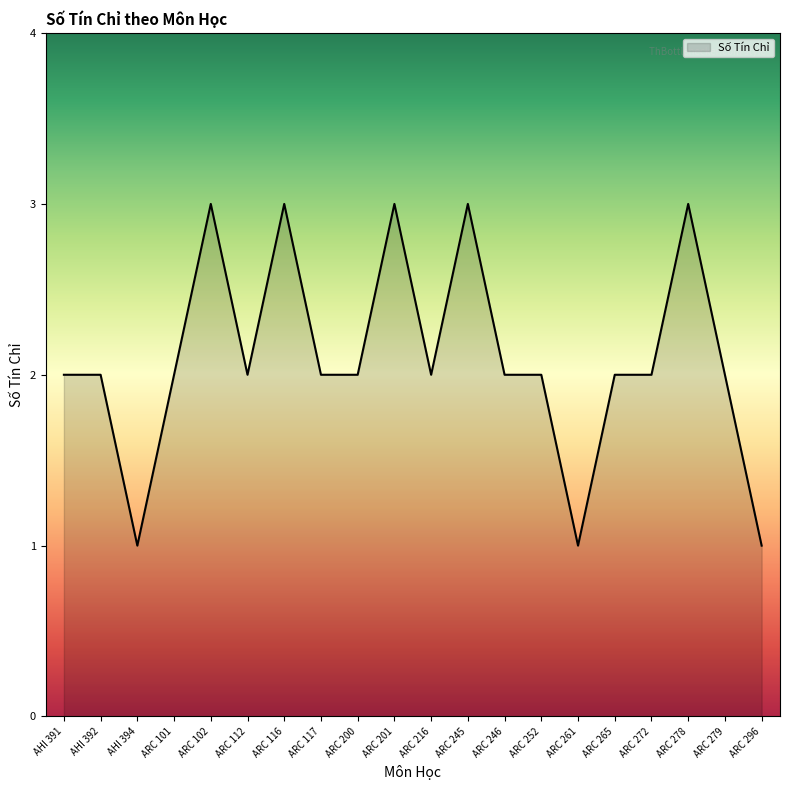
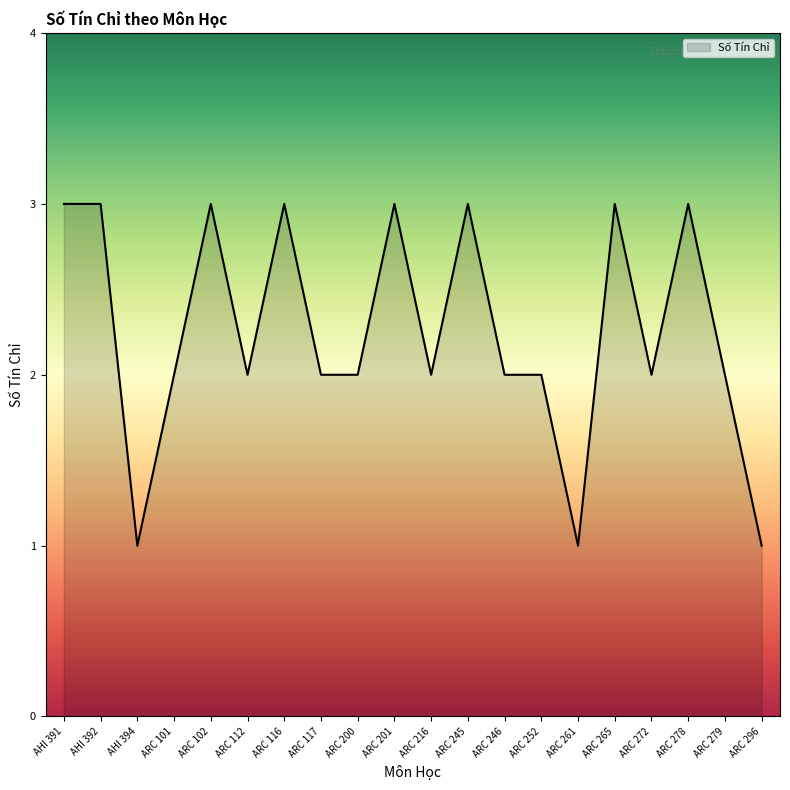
  {
-   "AHI 391": 2,
-   "AHI 392": 2,
+   "AHI 391": 3,
+   "AHI 392": 3,
    "AHI 394": 1,
    "ARC 101": 2,
    "ARC 102": 3,
    "ARC 112": 2,
    "ARC 116": 3,
    "ARC 117": 2,
    "ARC 200": 2,
    "ARC 201": 3,
    "ARC 216": 2,
    "ARC 245": 3,
    "ARC 246": 2,
    "ARC 252": 2,
    "ARC 261": 1,
-   "ARC 265": 2,
+   "ARC 265": 3,
    "ARC 272": 2,
    "ARC 278": 3,
    "ARC 279": 2,
    "ARC 296": 1
  }
